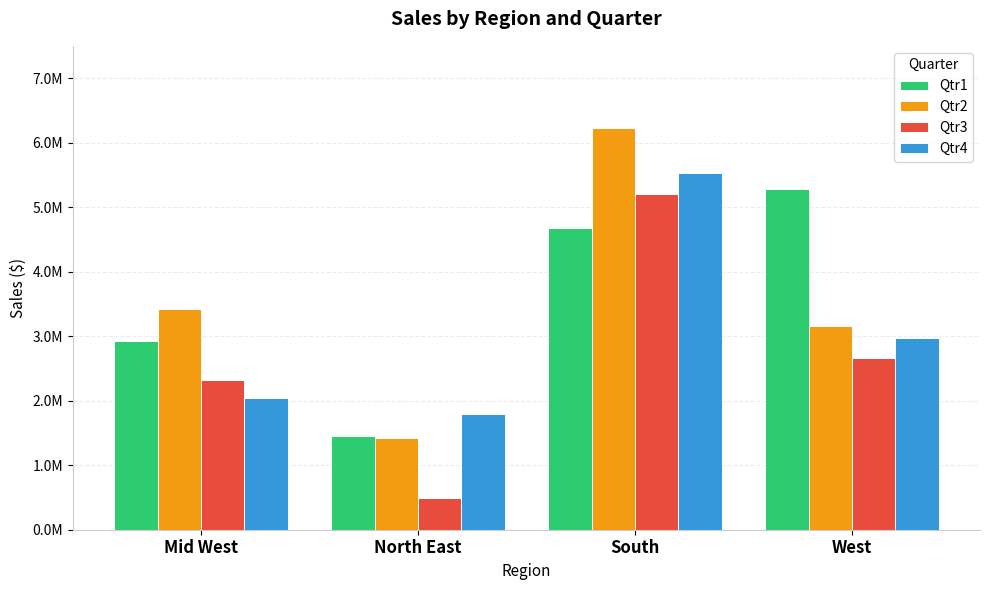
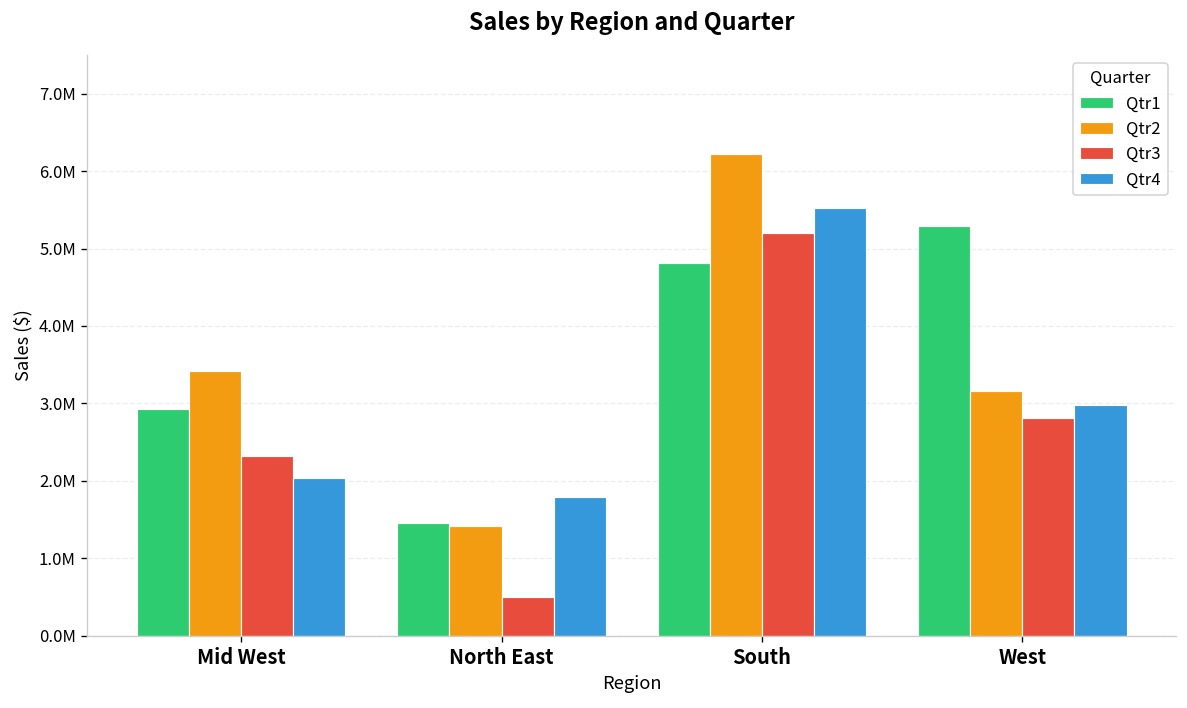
  {
    "Qtr1": {
      "Mid West": 2900000,
      "North East": 1500000,
-     "South": 4700000,
+     "South": 4800000,
      "West": 5300000
    },
    "Qtr2": {
      "Mid West": 3400000,
      "North East": 1400000,
      "South": 6200000,
      "West": 3200000
    },
    "Qtr3": {
      "Mid West": 2300000,
      "North East": 500000,
      "South": 5200000,
-     "West": 2700000
+     "West": 2800000
    },
    "Qtr4": {
      "Mid West": 2000000,
      "North East": 1800000,
      "South": 5500000,
      "West": 3000000
    }
  }
